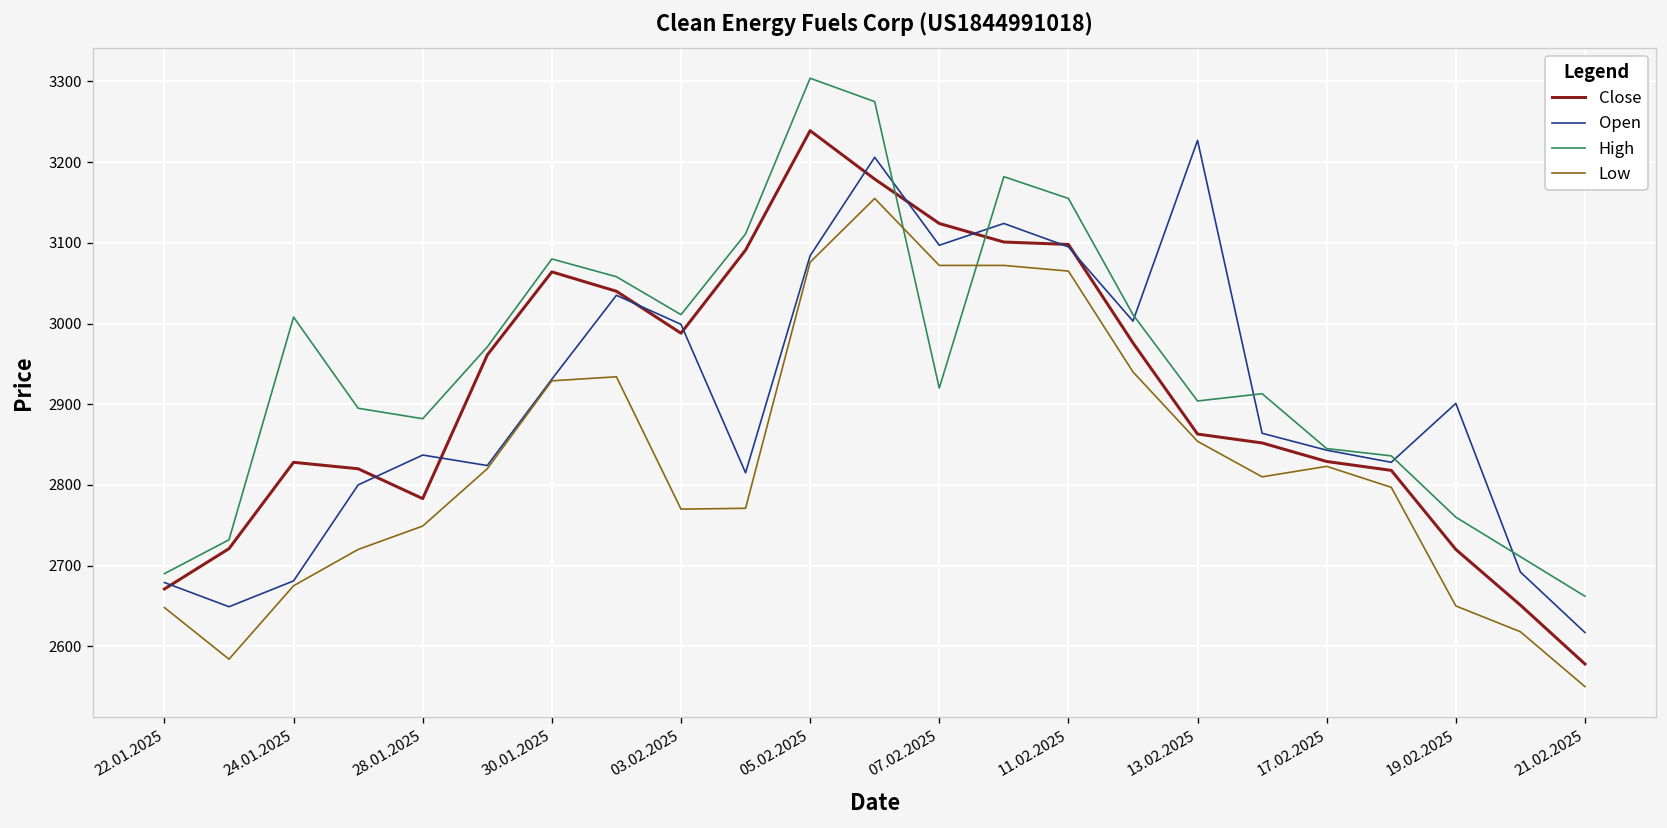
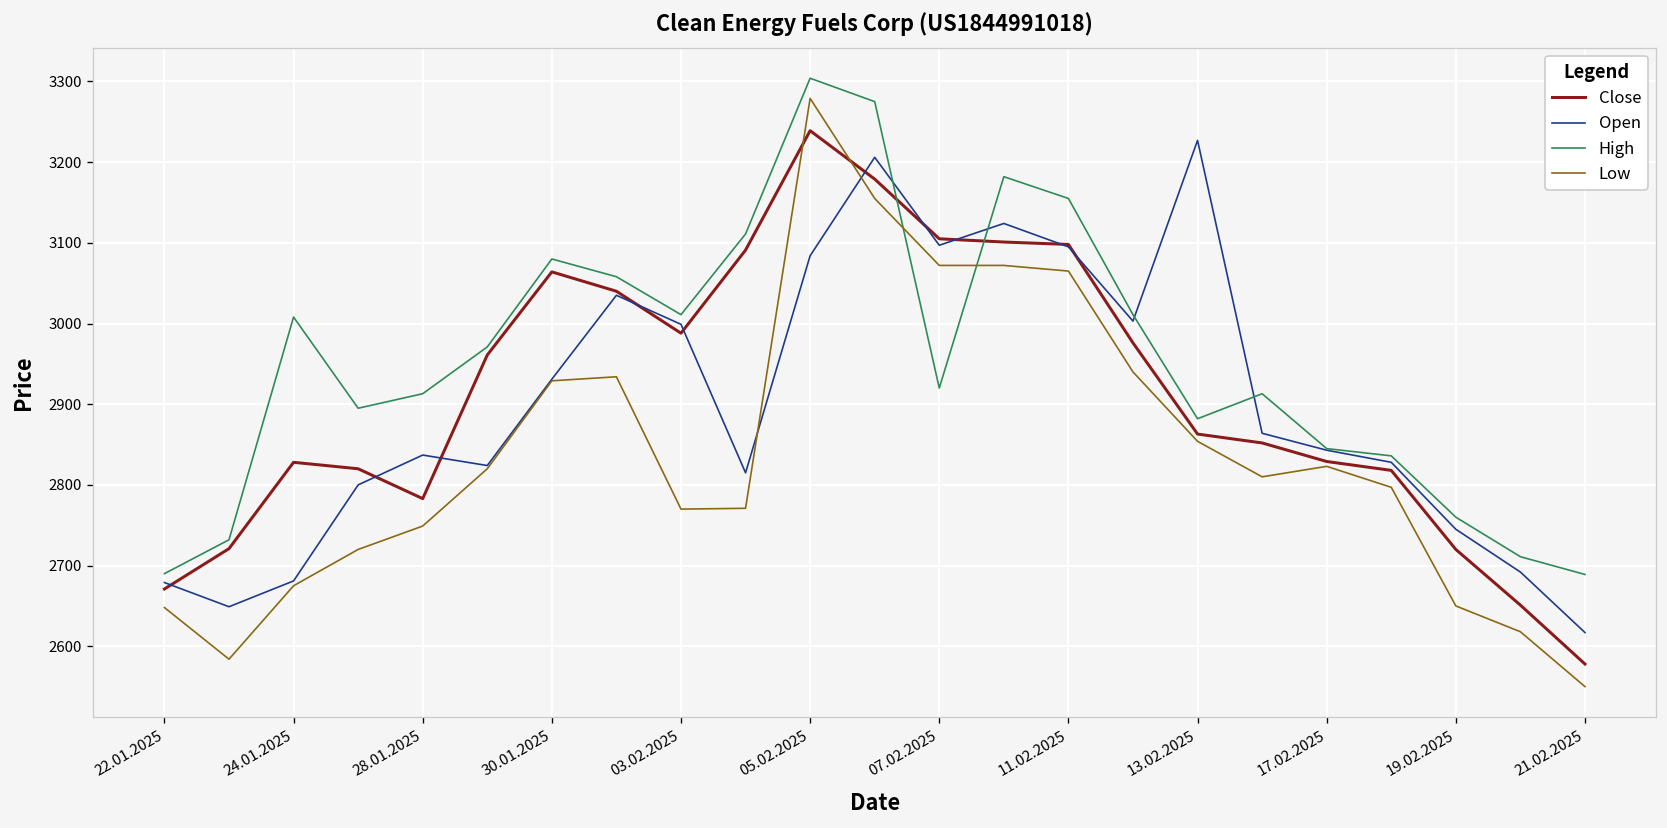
  {
    "Close": {
      "22.01.2025": 2670,
      "24.01.2025": 2830,
      "28.01.2025": 2780,
      "30.01.2025": 3060,
      "03.02.2025": 2990,
      "05.02.2025": 3240,
-     "07.02.2025": 3120,
+     "07.02.2025": 3110,
      "13.02.2025": 2860,
      "17.02.2025": 2830,
      "19.02.2025": 2720,
      "21.02.2025": 2580
    },
    "Open": {
      "22.01.2025": 2680,
      "24.01.2025": 2680,
      "28.01.2025": 2840,
      "03.02.2025": 3000,
      "05.02.2025": 3080,
      "07.02.2025": 3100,
      "13.02.2025": 3230,
-     "19.02.2025": 2900,
+     "19.02.2025": 2750,
      "21.02.2025": 2620
    },
    "High": {
      "22.01.2025": 2690,
      "24.01.2025": 3010,
-     "28.01.2025": 2880,
+     "28.01.2025": 2910,
      "30.01.2025": 3080,
      "03.02.2025": 3010,
      "05.02.2025": 3300,
      "07.02.2025": 2920,
      "11.02.2025": 3160,
-     "13.02.2025": 2900,
+     "13.02.2025": 2880,
      "19.02.2025": 2760,
-     "21.02.2025": 2660
+     "21.02.2025": 2690
    },
    "Low": {
      "22.01.2025": 2650,
      "24.01.2025": 2680,
      "28.01.2025": 2750,
      "03.02.2025": 2770,
-     "05.02.2025": 3080,
+     "05.02.2025": 3280,
      "07.02.2025": 3070,
      "11.02.2025": 3070,
      "13.02.2025": 2850,
      "17.02.2025": 2820,
      "19.02.2025": 2650,
      "21.02.2025": 2550
    }
  }
